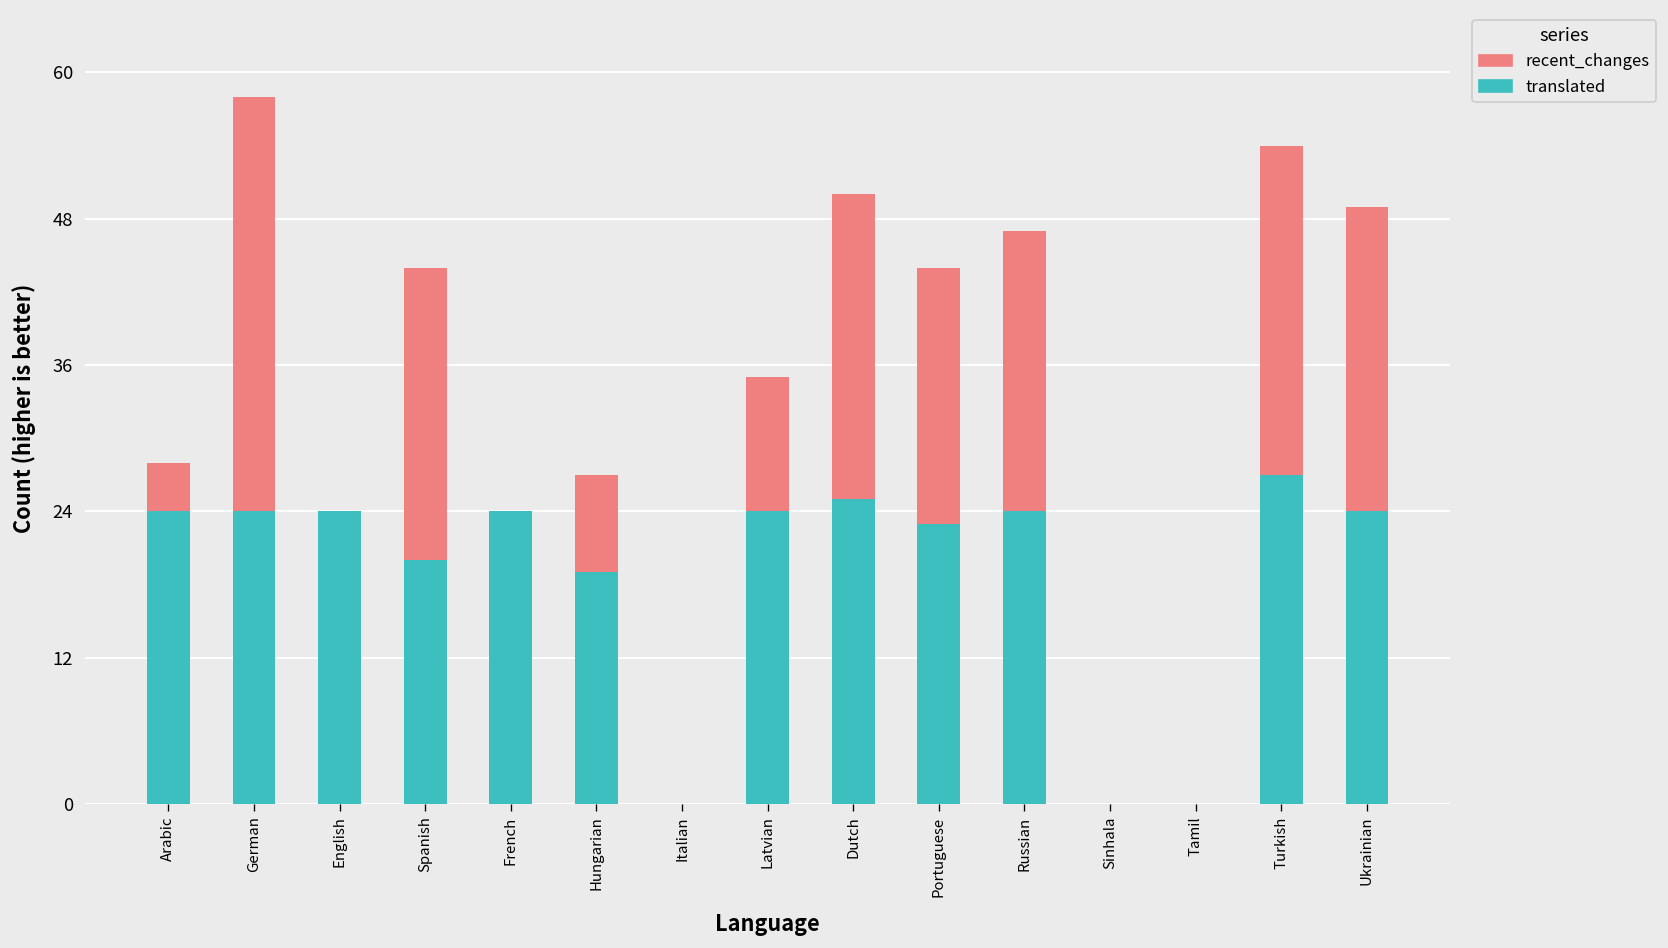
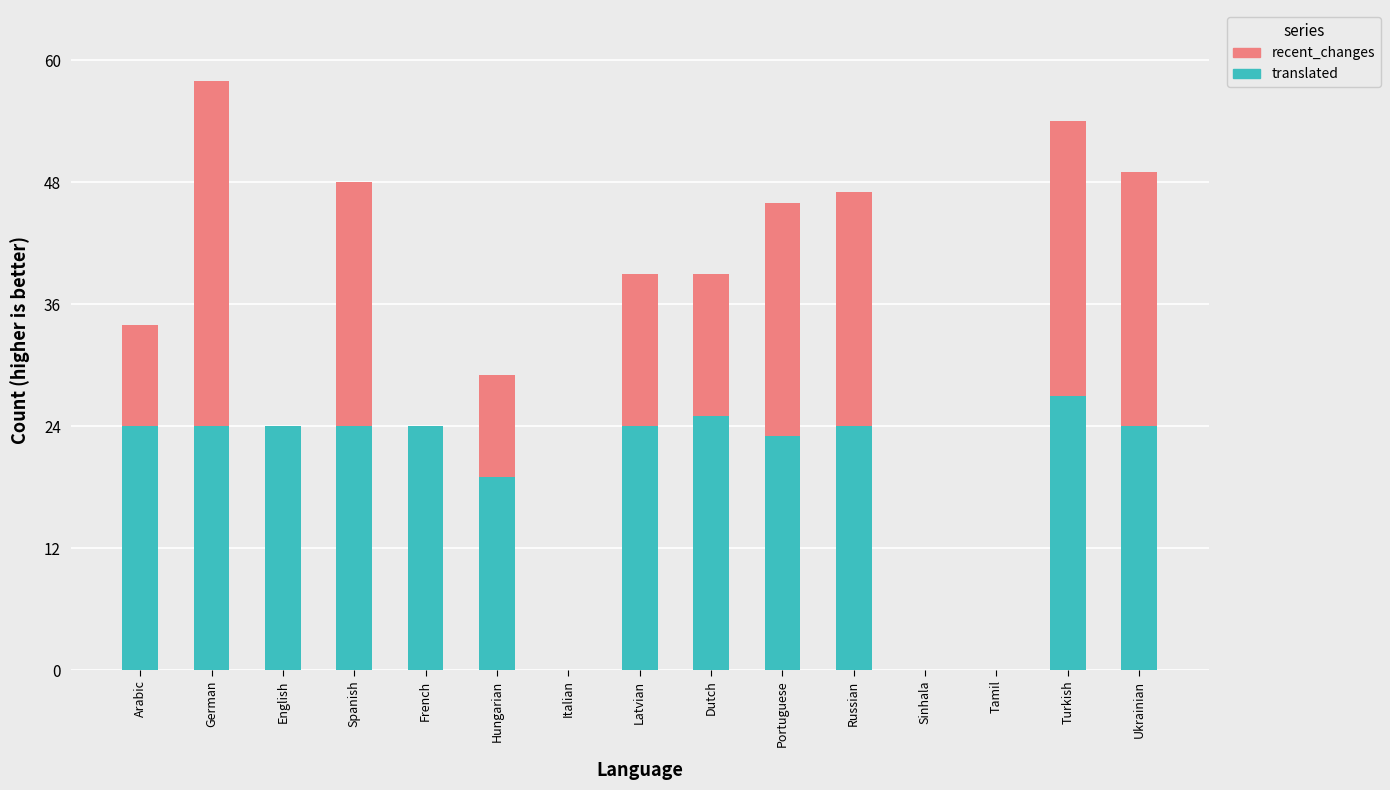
  {
    "translated": {
      "Arabic": 24,
      "German": 24,
      "English": 24,
-     "Spanish": 20,
+     "Spanish": 24,
      "French": 24,
      "Hungarian": 19,
      "Italian": 0,
      "Latvian": 24,
      "Dutch": 25,
      "Portuguese": 23,
      "Russian": 24,
      "Sinhala": 0,
      "Tamil": 0,
      "Turkish": 27,
      "Ukrainian": 24
    },
    "recent_changes": {
-     "Arabic": 4,
+     "Arabic": 10,
      "German": 34,
      "English": 0,
      "Spanish": 24,
      "French": 0,
-     "Hungarian": 8,
+     "Hungarian": 10,
      "Italian": 0,
-     "Latvian": 11,
-     "Dutch": 25,
-     "Portuguese": 21,
+     "Latvian": 15,
+     "Dutch": 14,
+     "Portuguese": 23,
      "Russian": 23,
      "Sinhala": 0,
      "Tamil": 0,
      "Turkish": 27,
      "Ukrainian": 25
    }
  }
